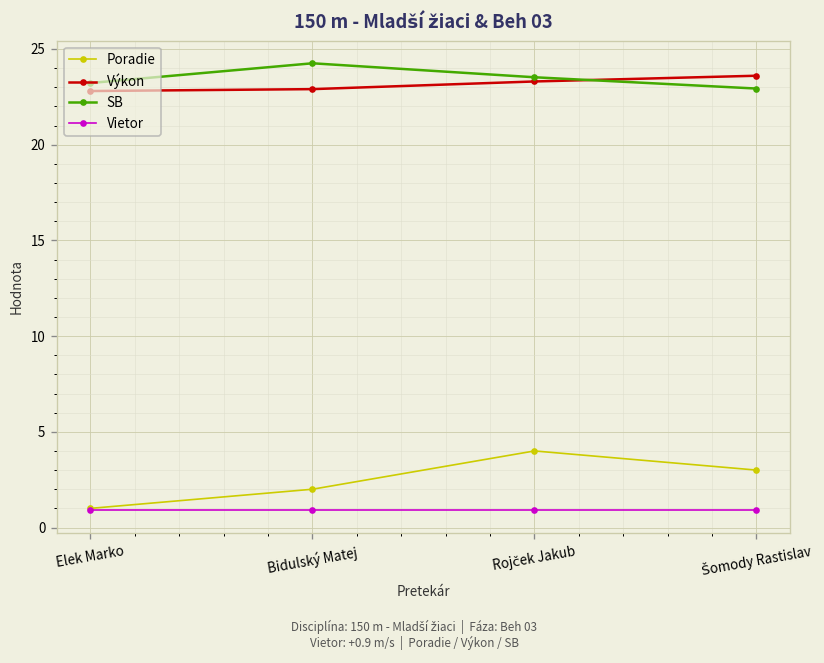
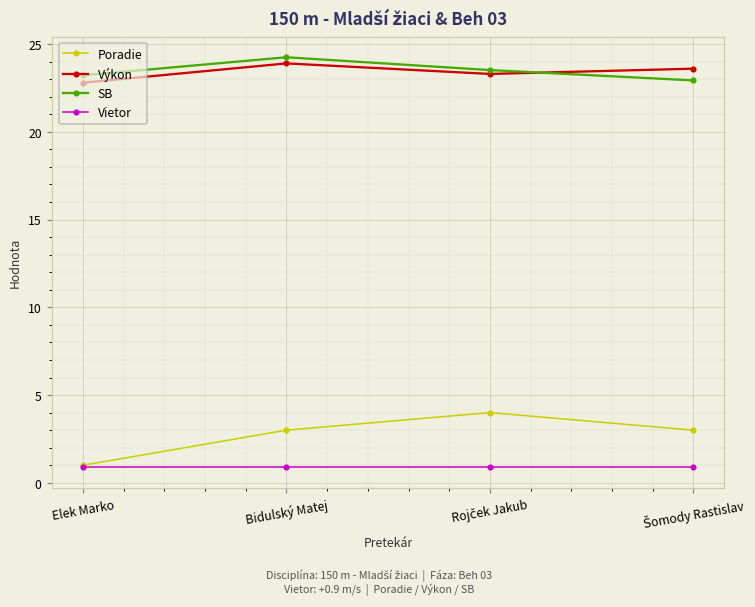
  {
    "Poradie": {
-     "Bidulský Matej": 2,
+     "Bidulský Matej": 3,
      "Rojček Jakub": 4,
      "Šomody Rastislav": 3
    },
    "Výkon": {
-     "Bidulský Matej": 22.9,
+     "Bidulský Matej": 23.9,
      "Rojček Jakub": 23.3,
      "Šomody Rastislav": 23.6
    },
    "SB": {
      "Bidulský Matej": 24.3,
      "Rojček Jakub": 23.5,
      "Šomody Rastislav": 22.9
    },
    "Vietor": {
      "Bidulský Matej": 0.9,
      "Rojček Jakub": 0.9,
      "Šomody Rastislav": 0.9
    }
  }
